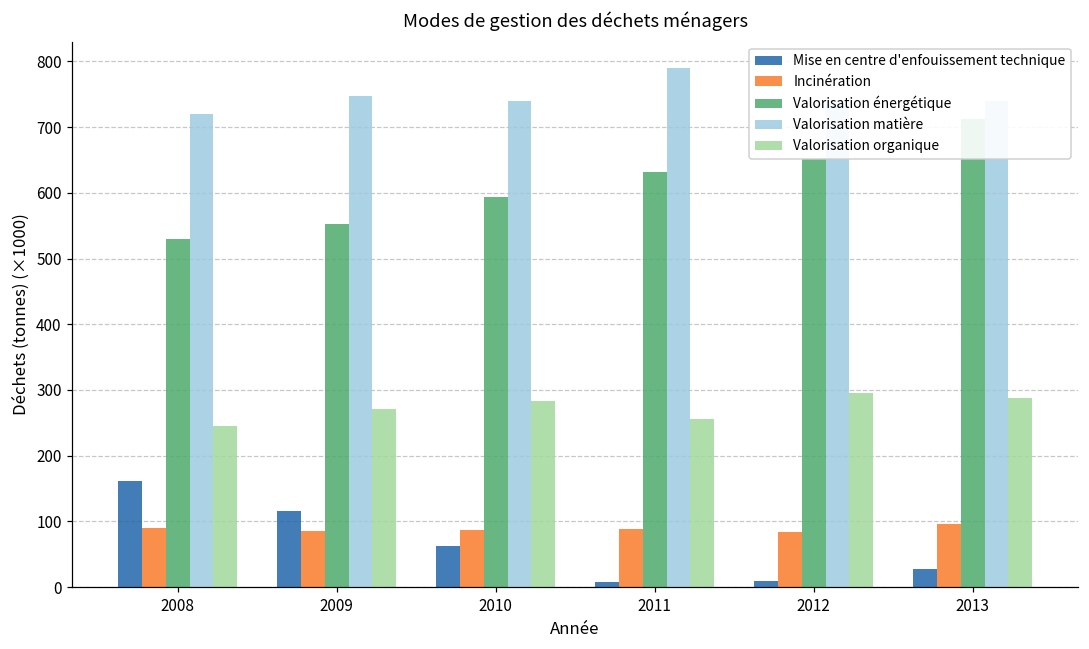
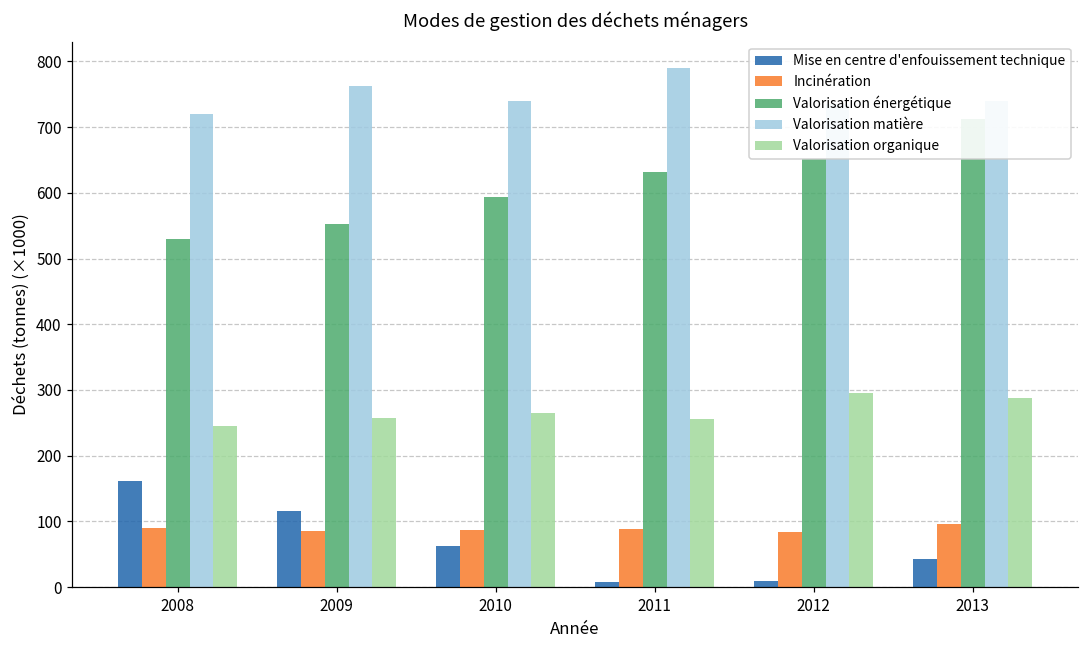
  {
    "Mise en centre d'enfouissement technique": {
      "2008": 160,
      "2009": 120,
      "2010": 60,
      "2011": 10,
      "2012": 10,
-     "2013": 30
+     "2013": 40
    },
    "Incinération": {
      "2008": 90,
      "2009": 90,
      "2010": 90,
      "2011": 90,
      "2012": 80,
      "2013": 100
    },
    "Valorisation énergétique": {
      "2008": 530,
      "2009": 550,
      "2010": 590,
      "2011": 630
    },
    "Valorisation matière": {
      "2008": 720,
-     "2009": 750,
+     "2009": 760,
      "2010": 740,
      "2011": 790
    },
    "Valorisation organique": {
      "2008": 250,
-     "2009": 270,
-     "2010": 280,
+     "2009": 260,
+     "2010": 270,
      "2011": 260,
      "2012": 300,
      "2013": 290
    }
  }
